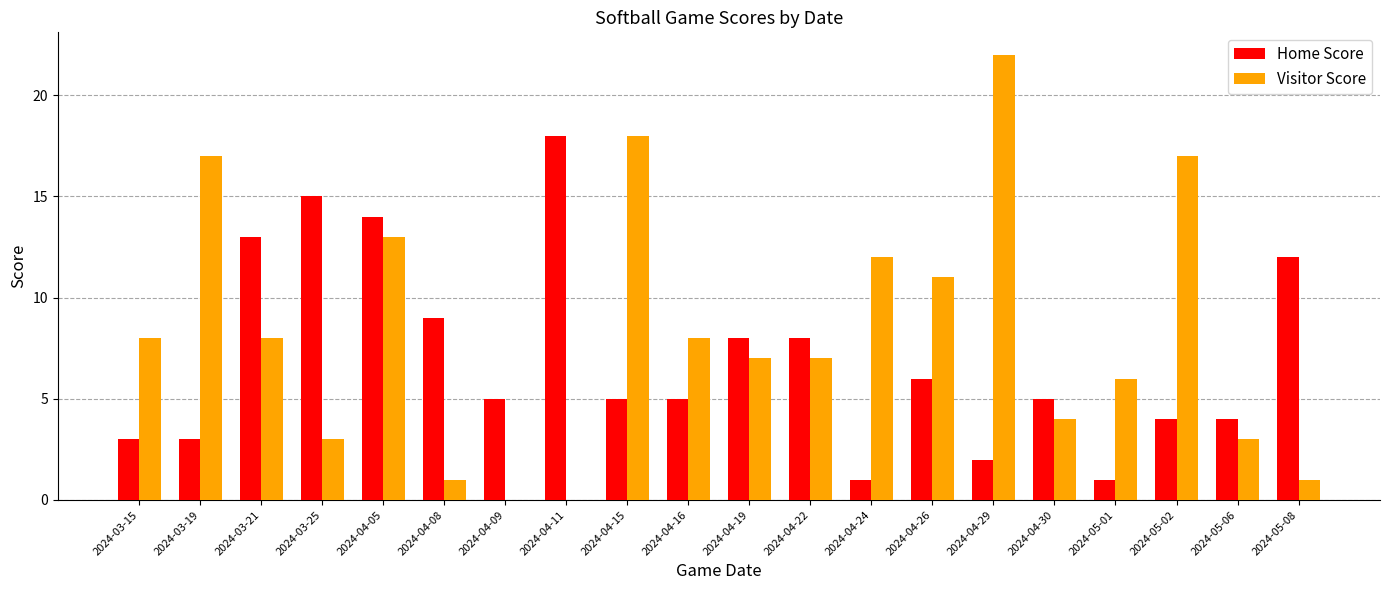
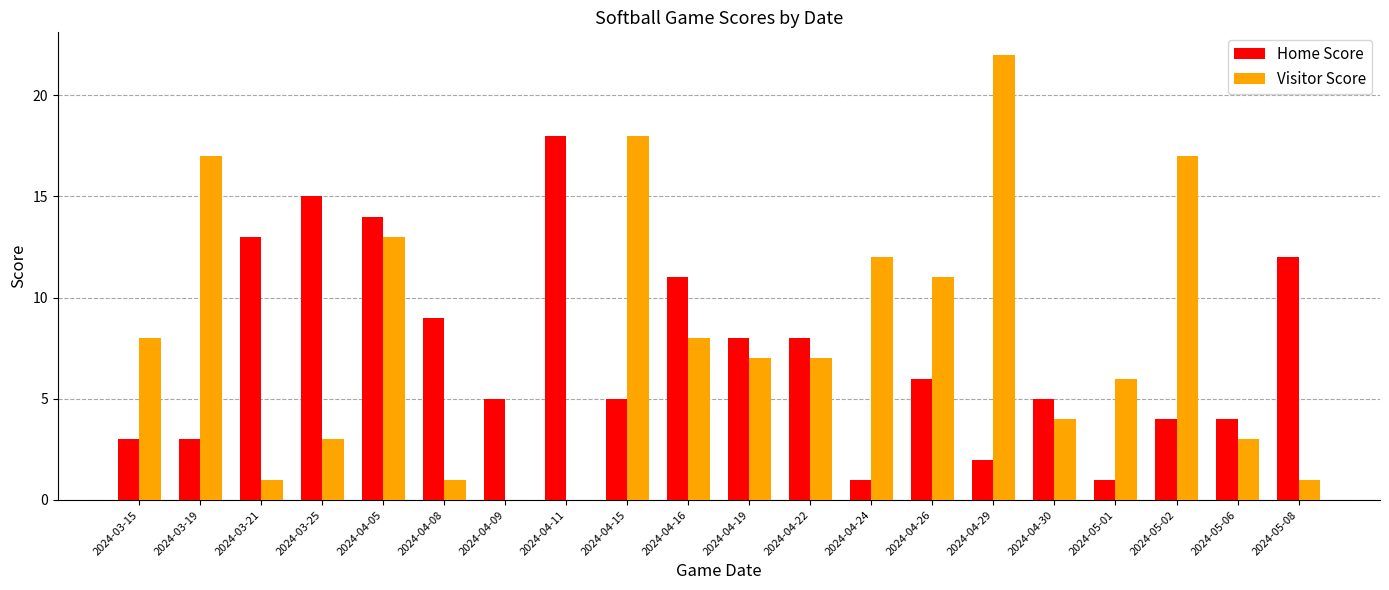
  {
    "Home Score": {
      "2024-03-15": 3,
      "2024-03-19": 3,
      "2024-03-21": 13,
      "2024-03-25": 15,
      "2024-04-05": 14,
      "2024-04-08": 9,
      "2024-04-09": 5,
      "2024-04-11": 18,
      "2024-04-15": 5,
-     "2024-04-16": 5,
+     "2024-04-16": 11,
      "2024-04-19": 8,
      "2024-04-22": 8,
      "2024-04-24": 1,
      "2024-04-26": 6,
      "2024-04-29": 2,
      "2024-04-30": 5,
      "2024-05-01": 1,
      "2024-05-02": 4,
      "2024-05-06": 4,
      "2024-05-08": 12
    },
    "Visitor Score": {
      "2024-03-15": 8,
      "2024-03-19": 17,
-     "2024-03-21": 8,
+     "2024-03-21": 1,
      "2024-03-25": 3,
      "2024-04-05": 13,
      "2024-04-08": 1,
      "2024-04-09": 0,
      "2024-04-11": 0,
      "2024-04-15": 18,
      "2024-04-16": 8,
      "2024-04-19": 7,
      "2024-04-22": 7,
      "2024-04-24": 12,
      "2024-04-26": 11,
      "2024-04-29": 22,
      "2024-04-30": 4,
      "2024-05-01": 6,
      "2024-05-02": 17,
      "2024-05-06": 3,
      "2024-05-08": 1
    }
  }
